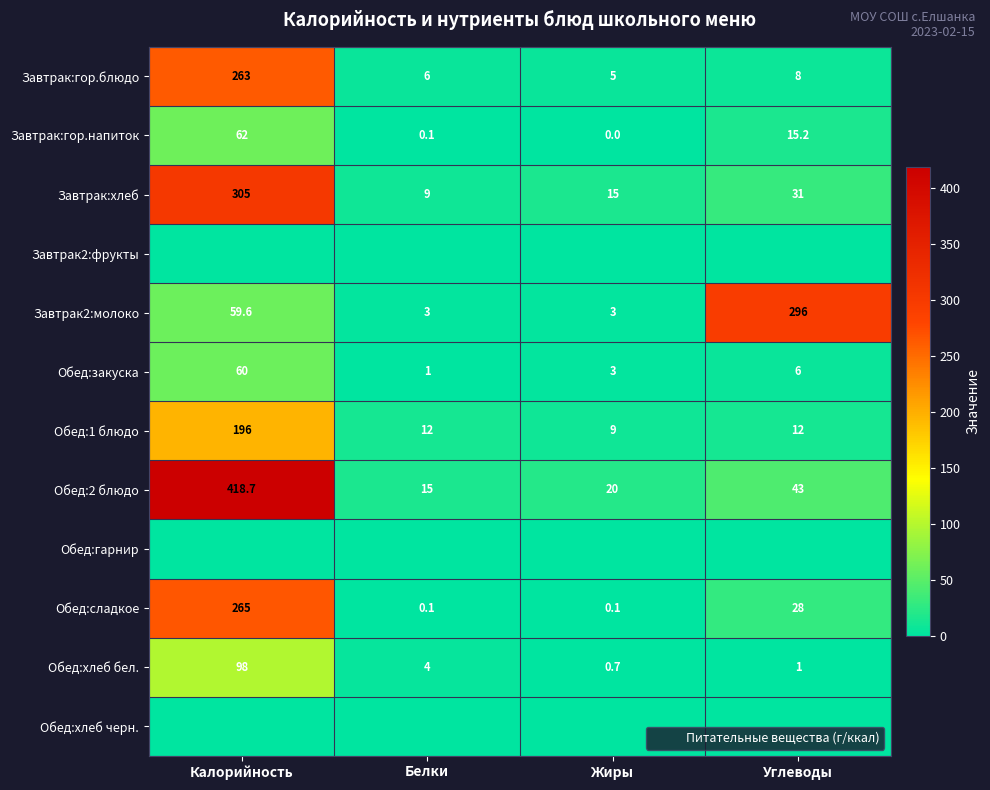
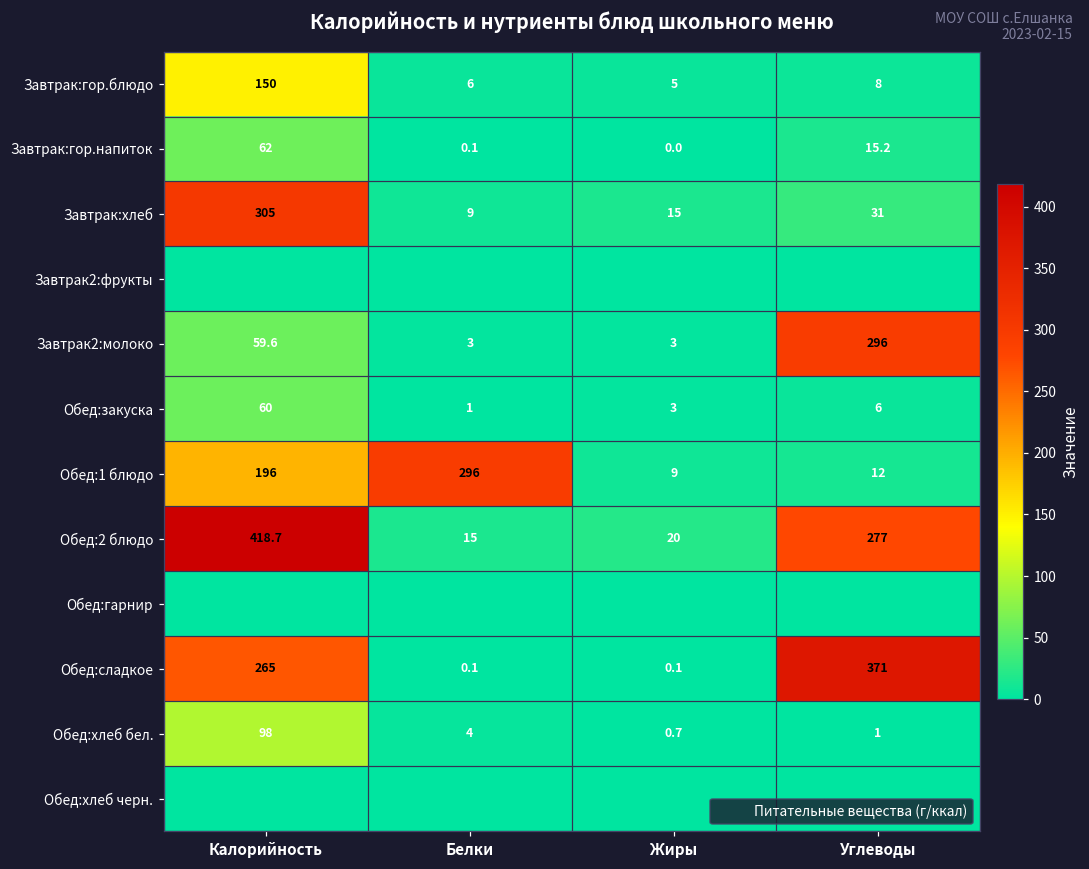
  {
    "Завтрак:гор.блюдо": {
-     "Калорийность": 263,
+     "Калорийность": 150,
      "Белки": 6,
      "Жиры": 5,
      "Углеводы": 8
    },
    "Завтрак:гор.напиток": {
      "Калорийность": 62,
      "Белки": 0.1,
      "Жиры": 0.0,
      "Углеводы": 15.2
    },
    "Завтрак:хлеб": {
      "Калорийность": 305,
      "Белки": 9,
      "Жиры": 15,
      "Углеводы": 31
    },
    "Завтрак2:молоко": {
      "Калорийность": 59.6,
      "Белки": 3,
      "Жиры": 3,
      "Углеводы": 296
    },
    "Обед:закуска": {
      "Калорийность": 60,
      "Белки": 1,
      "Жиры": 3,
      "Углеводы": 6
    },
    "Обед:1 блюдо": {
      "Калорийность": 196,
-     "Белки": 12,
+     "Белки": 296,
      "Жиры": 9,
      "Углеводы": 12
    },
    "Обед:2 блюдо": {
      "Калорийность": 418.7,
      "Белки": 15,
      "Жиры": 20,
-     "Углеводы": 43
+     "Углеводы": 277
    },
    "Обед:сладкое": {
      "Калорийность": 265,
      "Белки": 0.1,
      "Жиры": 0.1,
-     "Углеводы": 28
+     "Углеводы": 371
    },
    "Обед:хлеб бел.": {
      "Калорийность": 98,
      "Белки": 4,
      "Жиры": 0.7,
      "Углеводы": 1
    }
  }
